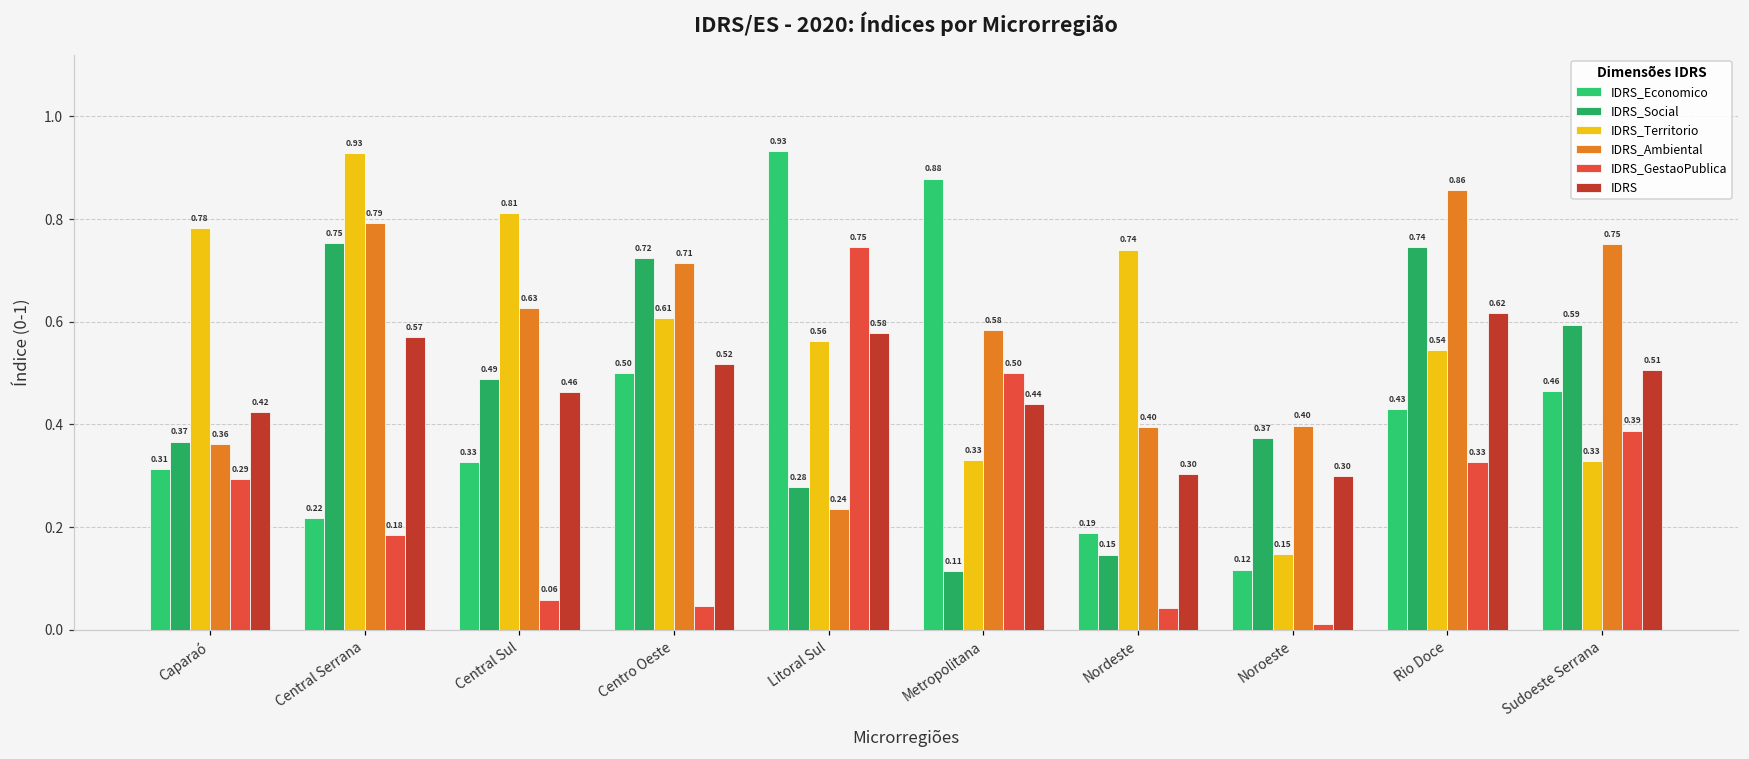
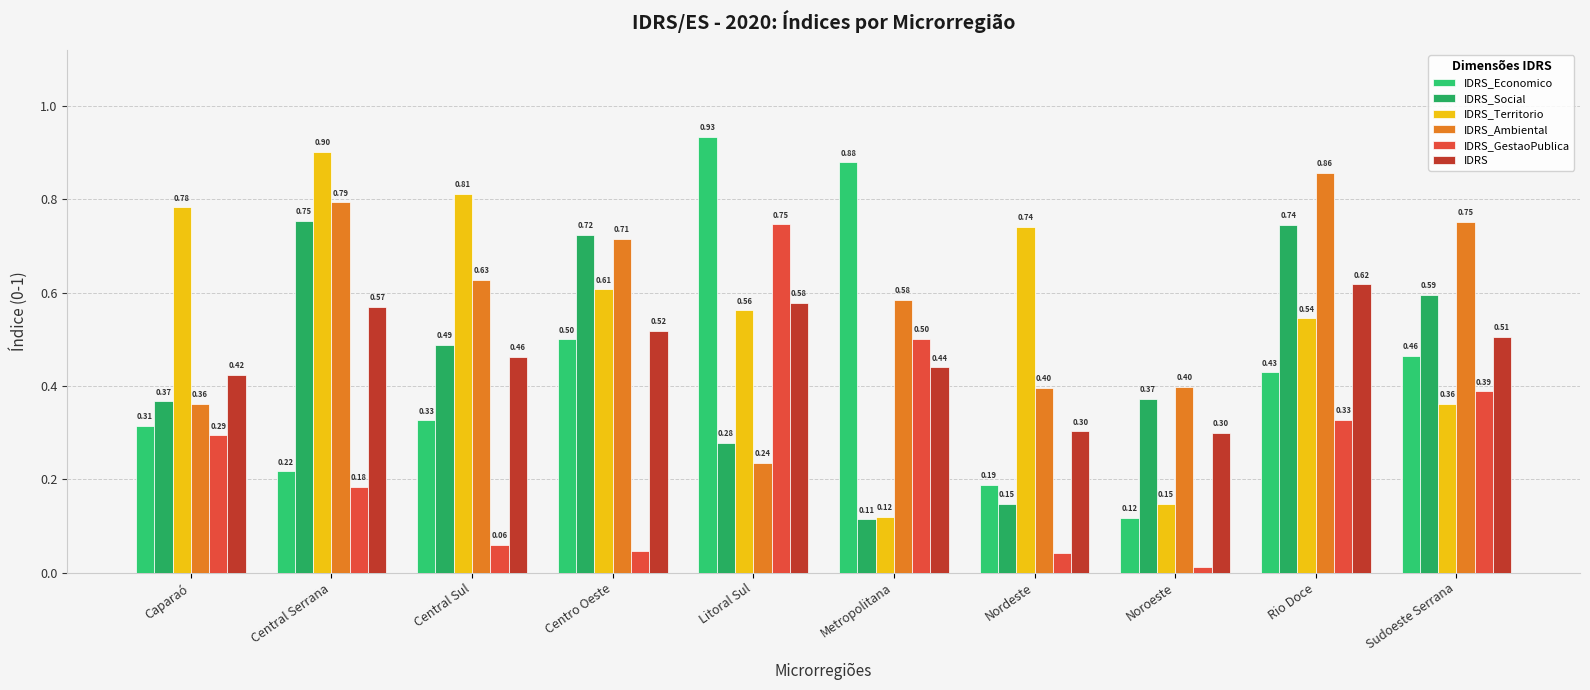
  {
    "IDRS_Territorio": {
      "Caparaó": 0.78,
-     "Central Serrana": 0.93,
+     "Central Serrana": 0.90,
      "Central Sul": 0.81,
      "Centro Oeste": 0.61,
      "Litoral Sul": 0.56,
-     "Metropolitana": 0.33,
+     "Metropolitana": 0.12,
      "Nordeste": 0.74,
      "Noroeste": 0.15,
      "Rio Doce": 0.54,
-     "Sudoeste Serrana": 0.33
+     "Sudoeste Serrana": 0.36
    }
  }
